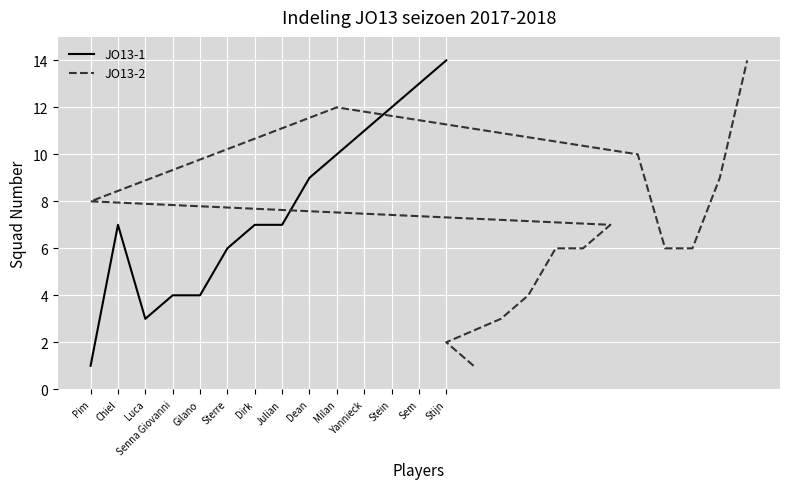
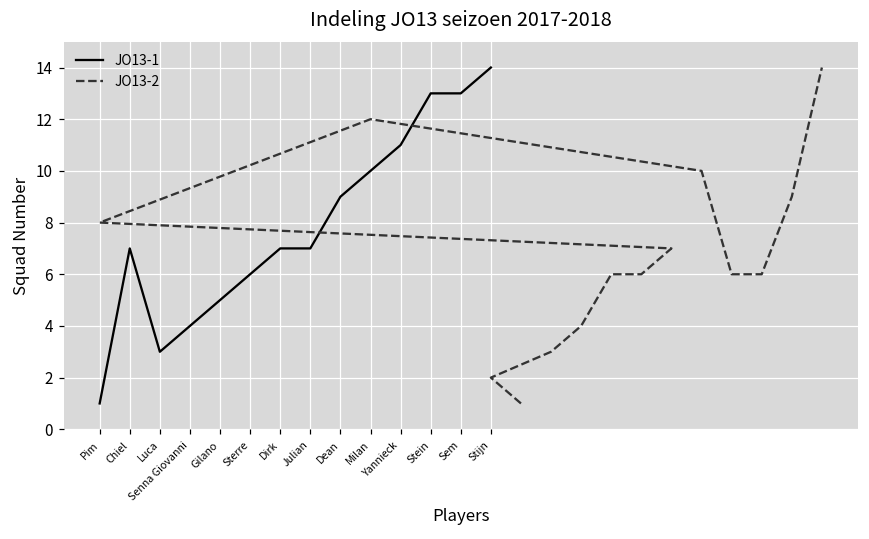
  {
    "JO13-1": {
      "Pim": 1,
      "Chiel": 7,
      "Luca": 3,
      "Senna Giovanni": 4,
-     "Gilano": 4,
+     "Gilano": 5,
      "Sterre": 6,
      "Dirk": 7,
      "Julian": 7,
      "Dean": 9,
      "Milan": 10,
      "Yannieck": 11,
-     "Stein": 12,
+     "Stein": 13,
      "Sem": 13,
      "Stijn": 14
    }
  }
